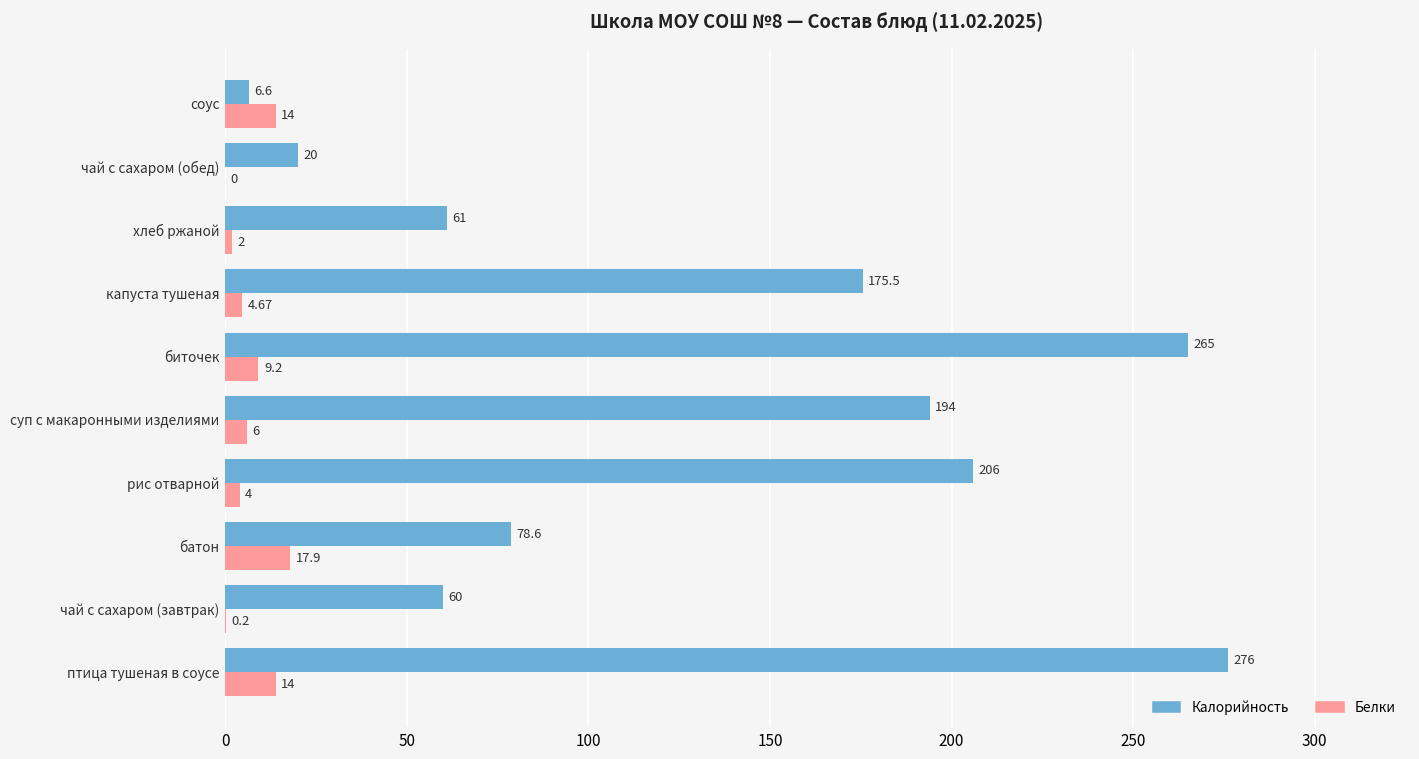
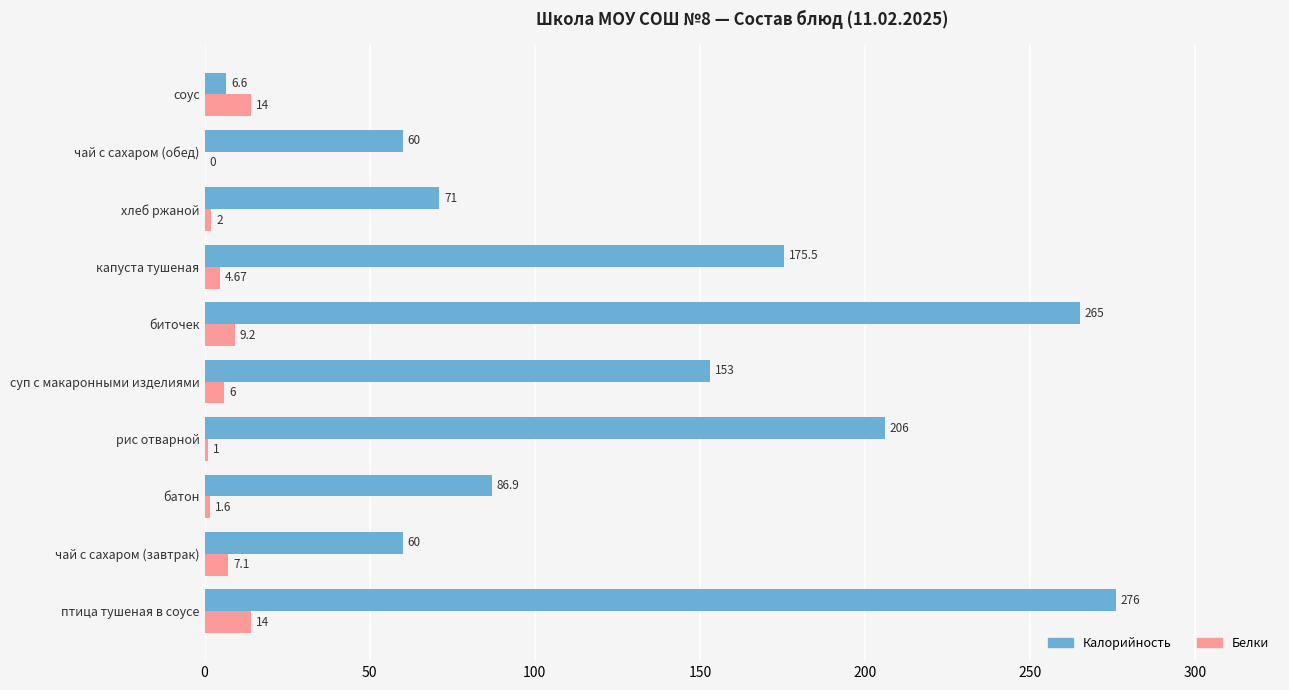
  {
    "Калорийность": {
      "соус": 6.6,
-     "чай с сахаром (обед)": 20,
-     "хлеб ржаной": 61,
+     "чай с сахаром (обед)": 60,
+     "хлеб ржаной": 71,
      "капуста тушеная": 175.5,
      "биточек": 265,
-     "суп с макаронными изделиями": 194,
+     "суп с макаронными изделиями": 153,
      "рис отварной": 206,
-     "батон": 78.6,
+     "батон": 86.9,
      "чай с сахаром (завтрак)": 60,
      "птица тушеная в соусе": 276
    },
    "Белки": {
      "соус": 14,
      "чай с сахаром (обед)": 0,
      "хлеб ржаной": 2,
      "капуста тушеная": 4.67,
      "биточек": 9.2,
      "суп с макаронными изделиями": 6,
-     "рис отварной": 4,
-     "батон": 17.9,
-     "чай с сахаром (завтрак)": 0.2,
+     "рис отварной": 1,
+     "батон": 1.6,
+     "чай с сахаром (завтрак)": 7.1,
      "птица тушеная в соусе": 14
    }
  }
